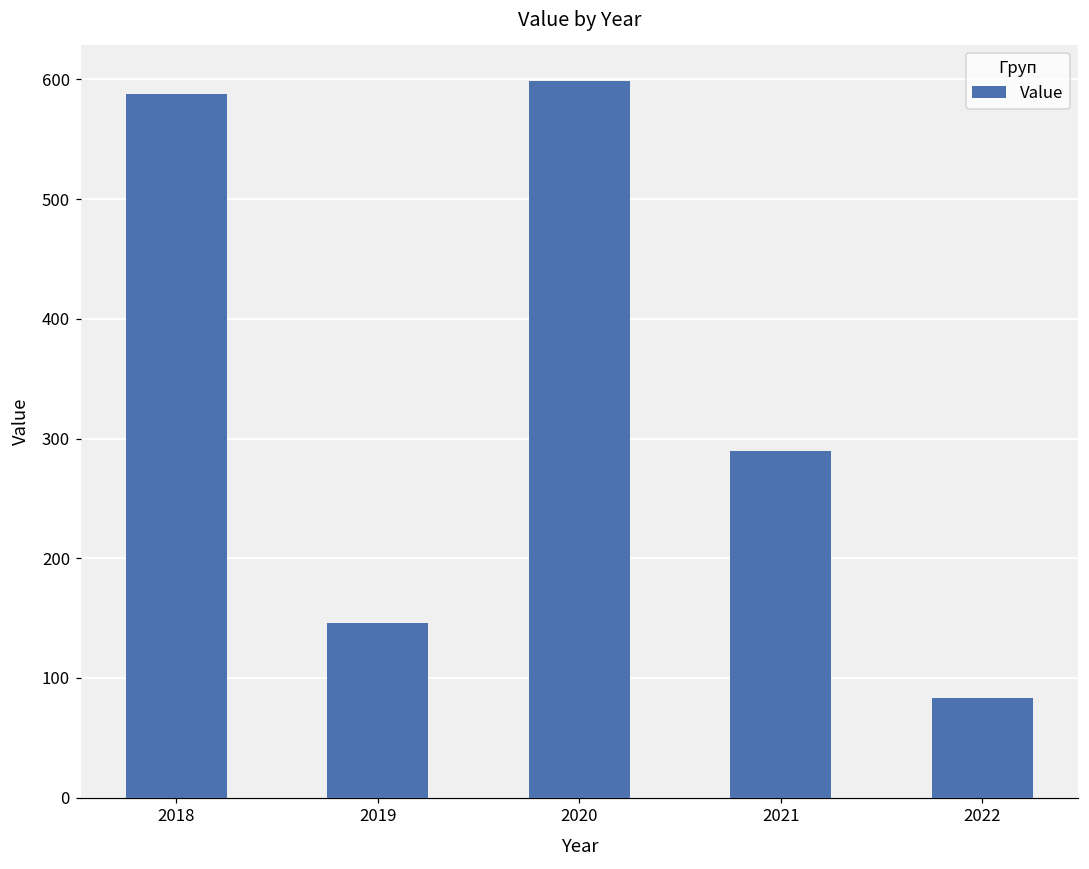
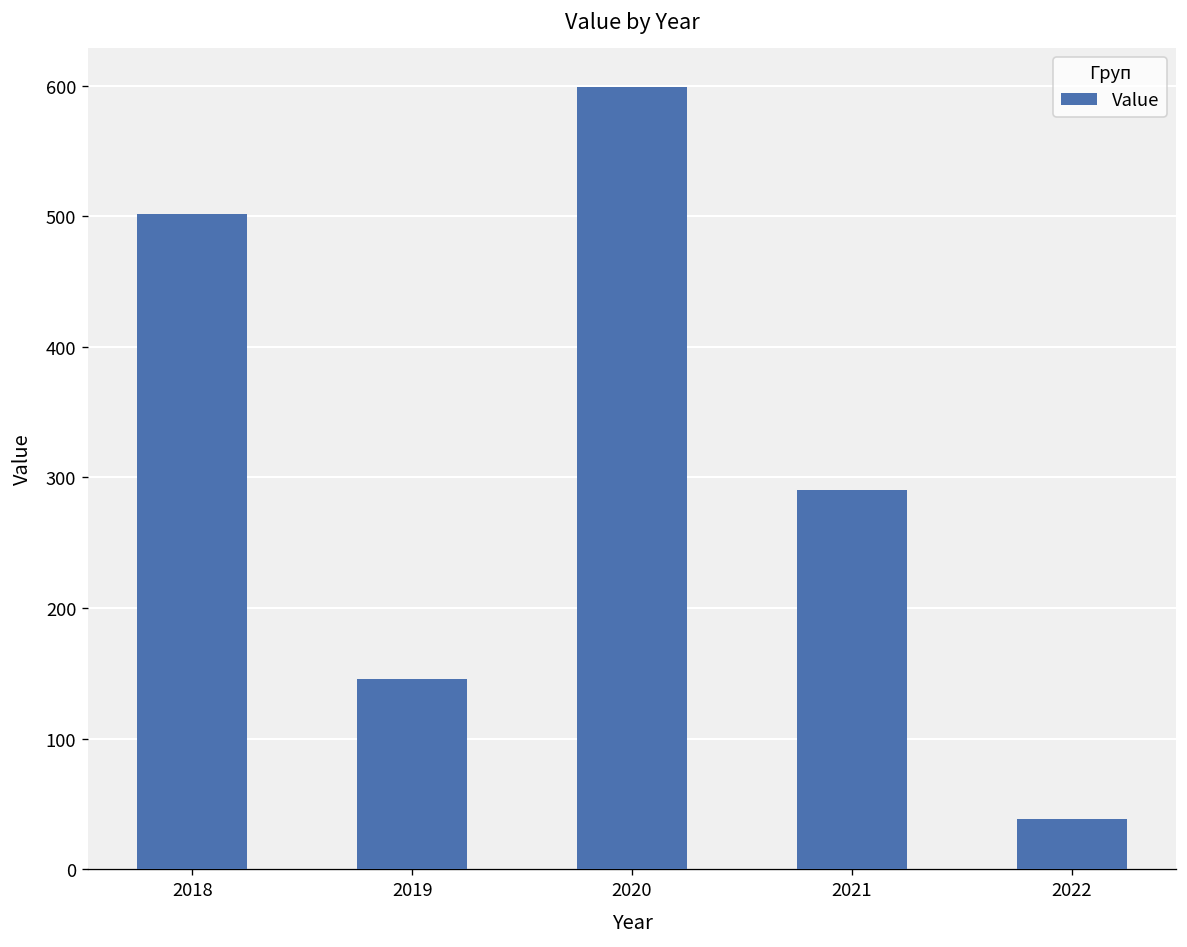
  {
-   "2018": 588,
+   "2018": 501,
    "2019": 146,
    "2020": 599,
    "2021": 290,
-   "2022": 83
+   "2022": 38
  }
